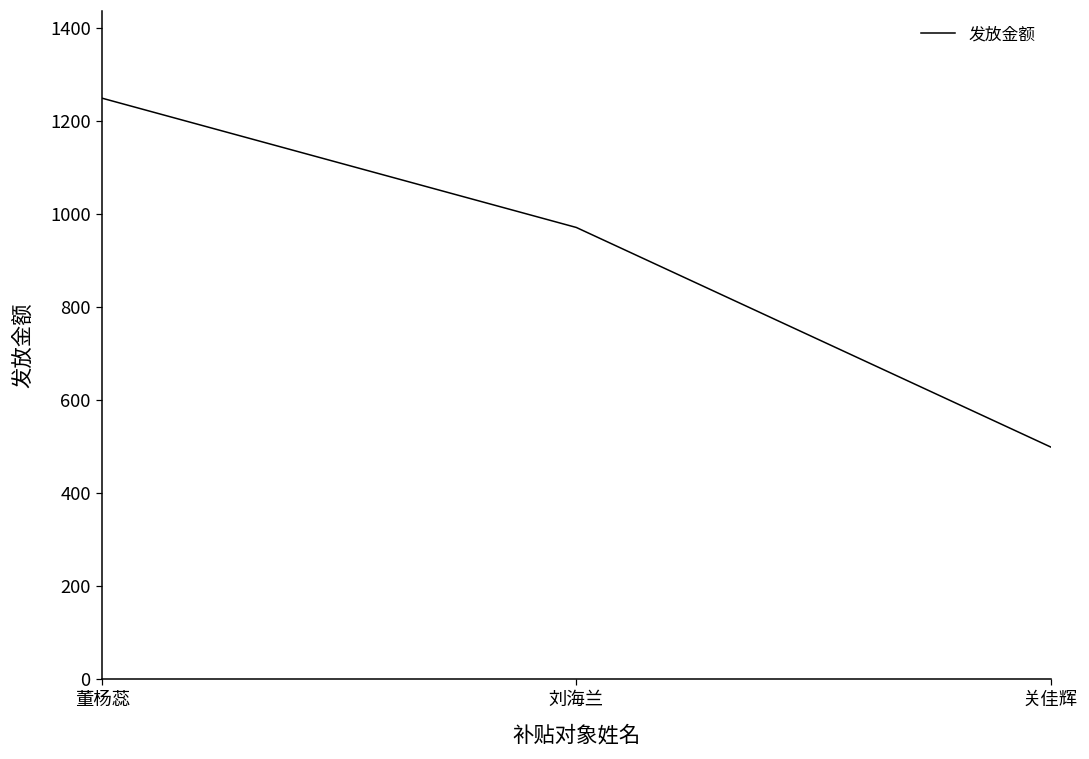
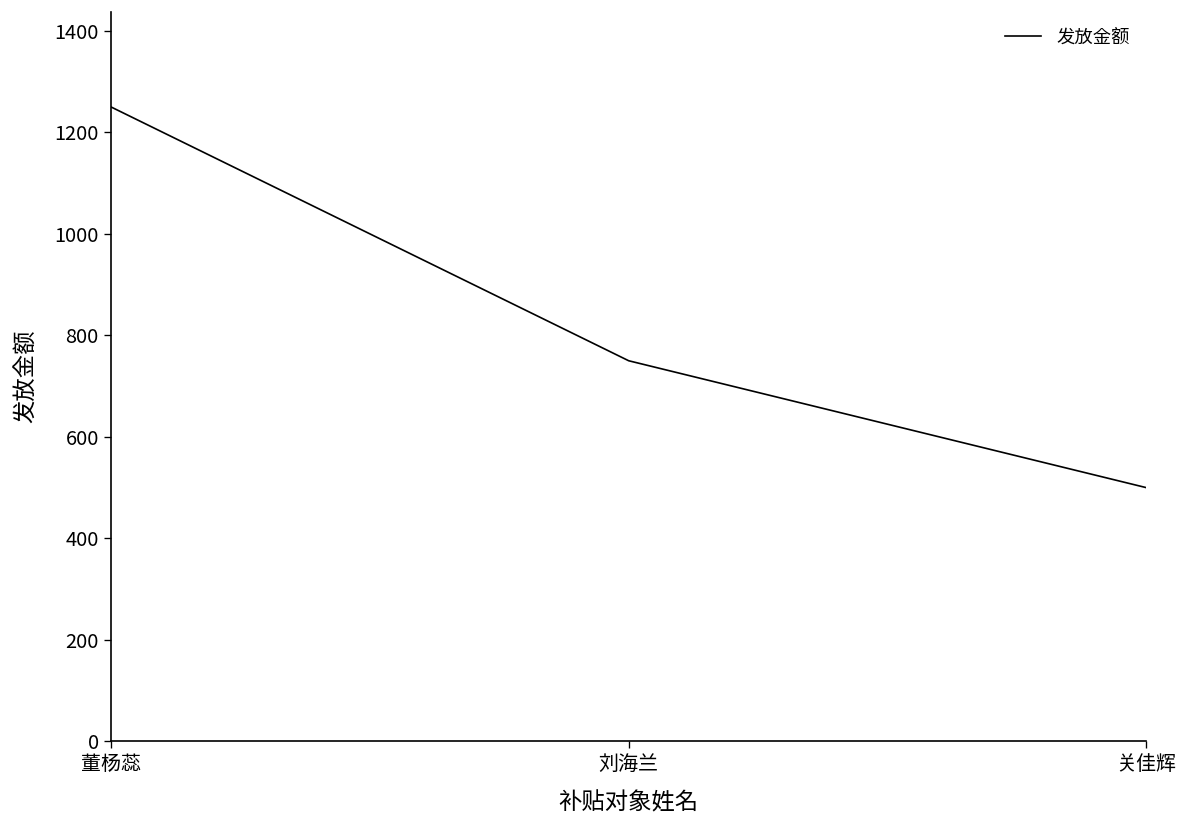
  {
    "董杨蕊": 1250,
-   "刘海兰": 970,
+   "刘海兰": 750,
    "关佳辉": 500
  }
